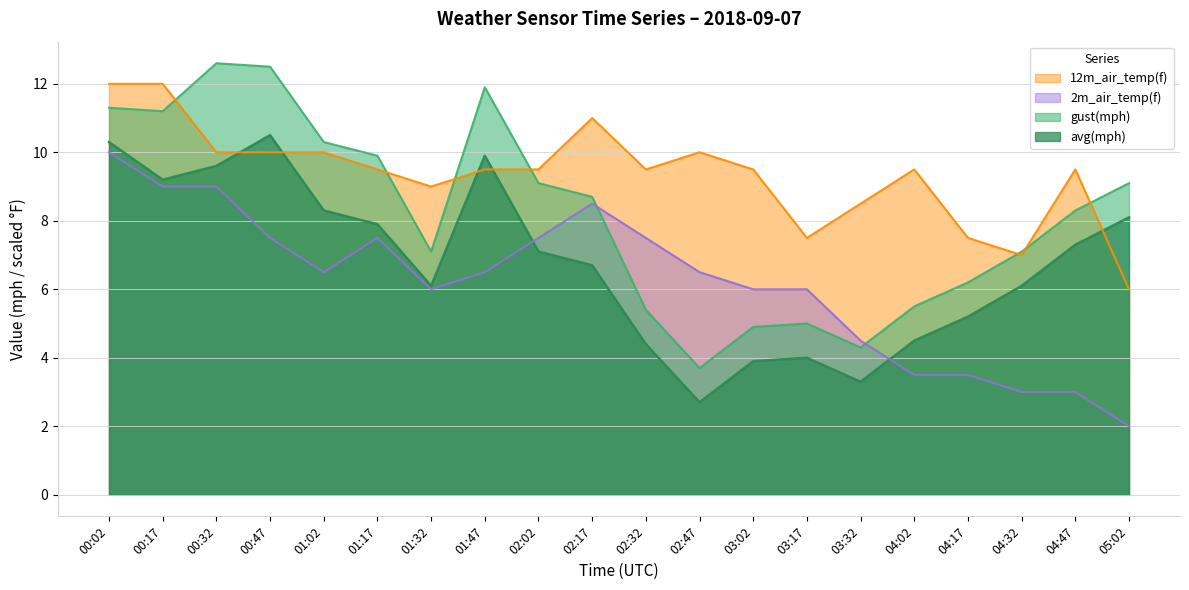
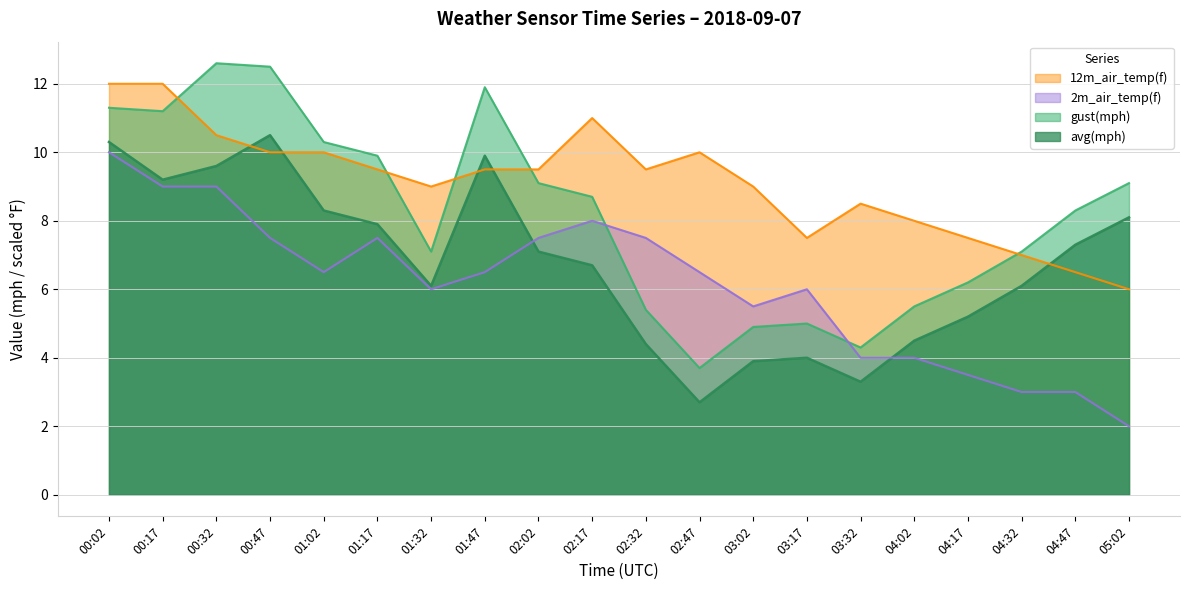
  {
    "12m_air_temp(f)": {
      "00:02": 12.0,
      "00:17": 12.0,
-     "00:32": 10.0,
+     "00:32": 10.5,
      "00:47": 10.0,
      "01:02": 10.0,
      "01:17": 9.5,
      "01:32": 9.0,
      "01:47": 9.5,
      "02:02": 9.5,
      "02:17": 11.0,
      "02:32": 9.5,
      "02:47": 10.0,
-     "03:02": 9.5,
+     "03:02": 9.0,
      "03:17": 7.5,
      "03:32": 8.5,
-     "04:02": 9.5,
+     "04:02": 8.0,
      "04:17": 7.5,
      "04:32": 7.0,
-     "04:47": 9.5,
+     "04:47": 6.5,
      "05:02": 6.0
    },
    "2m_air_temp(f)": {
      "00:02": 10.0,
      "00:17": 9.0,
      "00:32": 9.0,
      "00:47": 7.5,
      "01:02": 6.5,
      "01:17": 7.5,
      "01:32": 6.0,
      "01:47": 6.5,
      "02:02": 7.5,
-     "02:17": 8.5,
+     "02:17": 8.0,
      "02:32": 7.5,
      "02:47": 6.5,
-     "03:02": 6.0,
+     "03:02": 5.5,
      "03:17": 6.0,
-     "03:32": 4.5,
-     "04:02": 3.5,
+     "03:32": 4.0,
+     "04:02": 4.0,
      "04:17": 3.5,
      "04:32": 3.0,
      "04:47": 3.0,
      "05:02": 2.0
    }
  }
